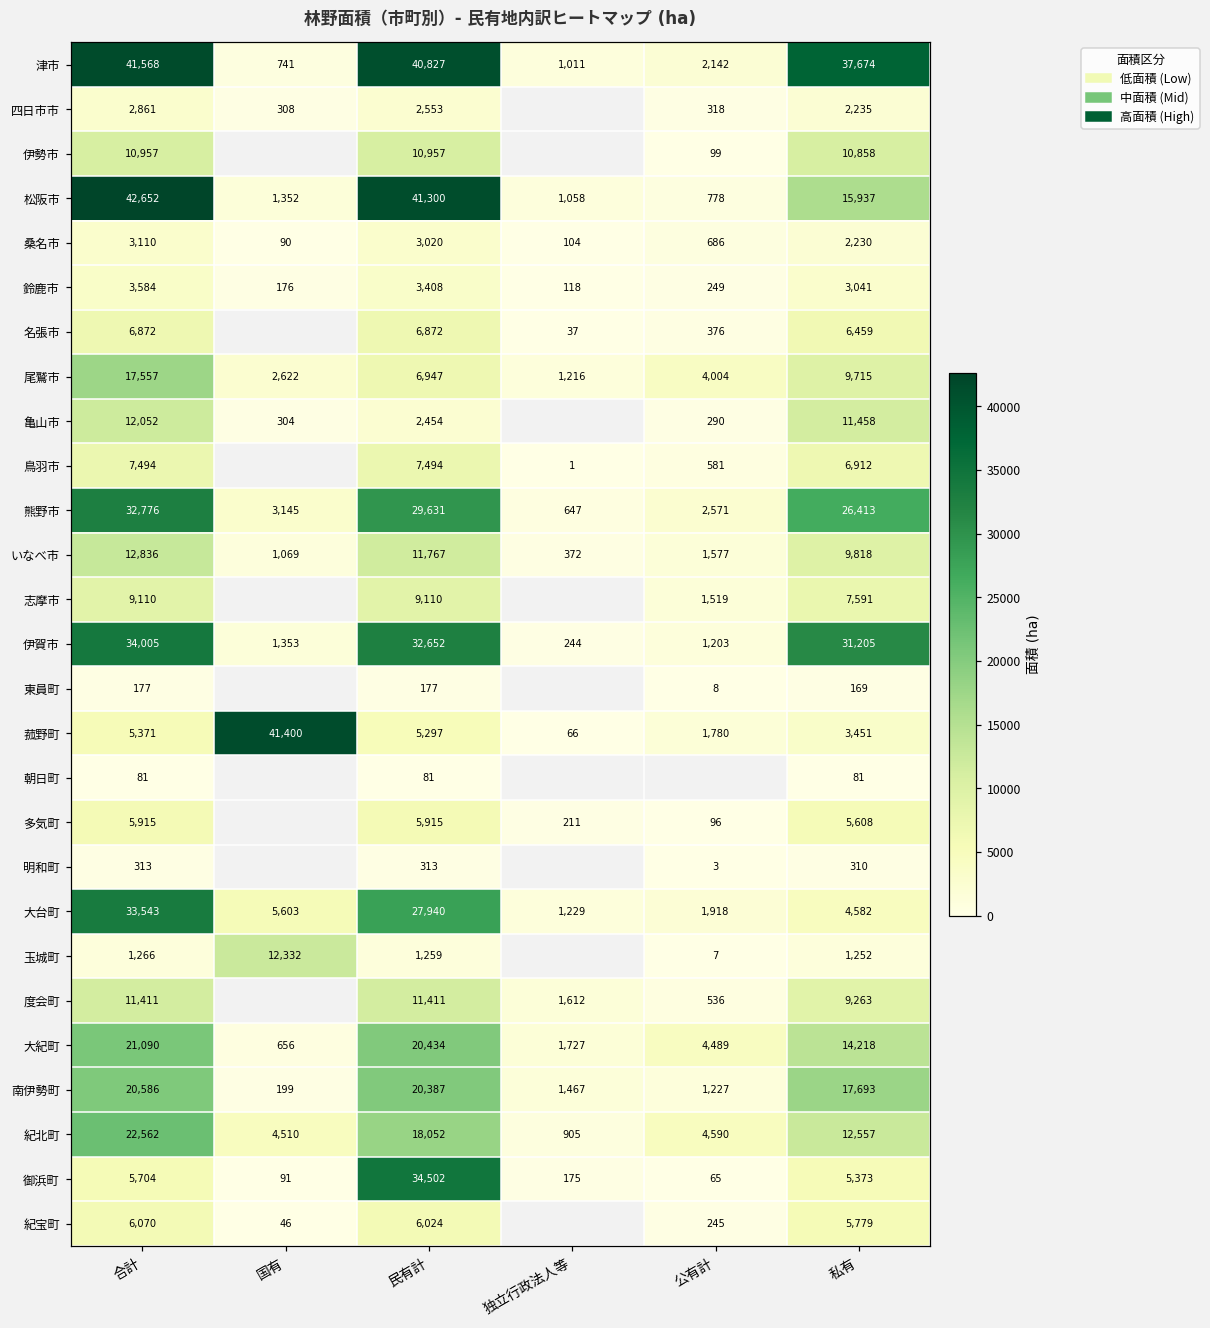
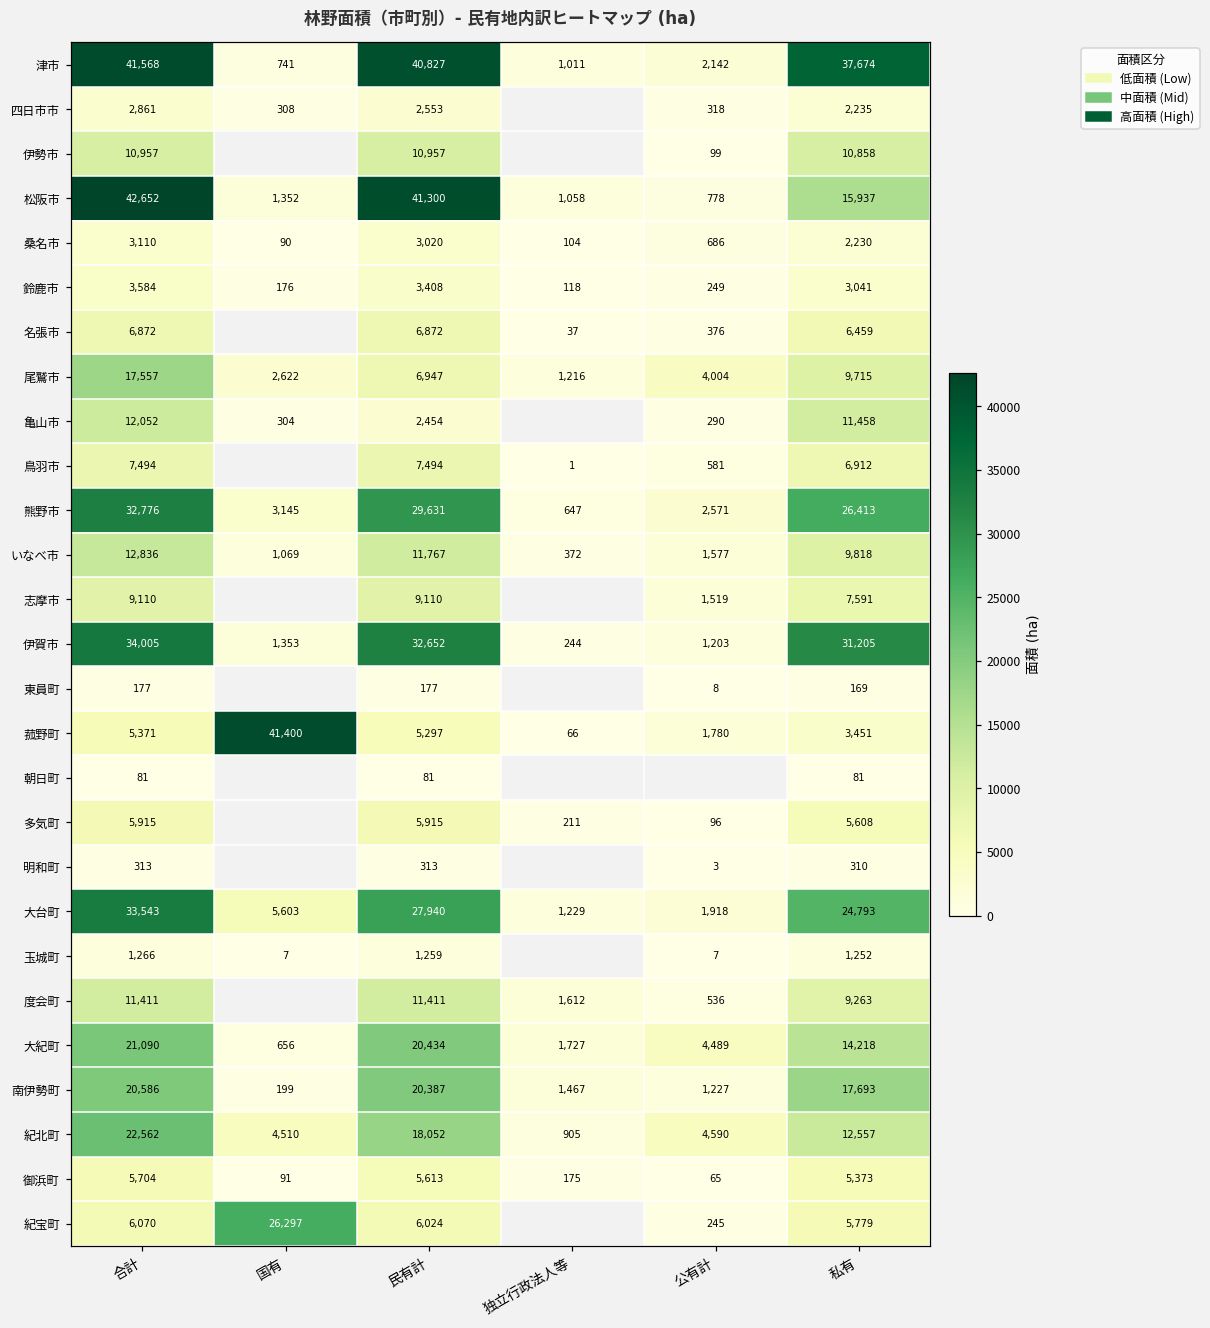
  {
    "津市": {
      "合計": "41,568",
      "国有": "741",
      "民有計": "40,827",
      "独立行政法人等": "1,011",
      "公有計": "2,142",
      "私有": "37,674"
    },
    "四日市市": {
      "合計": "2,861",
      "国有": "308",
      "民有計": "2,553",
      "公有計": "318",
      "私有": "2,235"
    },
    "伊勢市": {
      "合計": "10,957",
      "民有計": "10,957",
      "公有計": "99",
      "私有": "10,858"
    },
    "松阪市": {
      "合計": "42,652",
      "国有": "1,352",
      "民有計": "41,300",
      "独立行政法人等": "1,058",
      "公有計": "778",
      "私有": "15,937"
    },
    "桑名市": {
      "合計": "3,110",
      "国有": "90",
      "民有計": "3,020",
      "独立行政法人等": "104",
      "公有計": "686",
      "私有": "2,230"
    },
    "鈴鹿市": {
      "合計": "3,584",
      "国有": "176",
      "民有計": "3,408",
      "独立行政法人等": "118",
      "公有計": "249",
      "私有": "3,041"
    },
    "名張市": {
      "合計": "6,872",
      "民有計": "6,872",
      "独立行政法人等": "37",
      "公有計": "376",
      "私有": "6,459"
    },
    "尾鷲市": {
      "合計": "17,557",
      "国有": "2,622",
      "民有計": "6,947",
      "独立行政法人等": "1,216",
      "公有計": "4,004",
      "私有": "9,715"
    },
    "亀山市": {
      "合計": "12,052",
      "国有": "304",
      "民有計": "2,454",
      "公有計": "290",
      "私有": "11,458"
    },
    "鳥羽市": {
      "合計": "7,494",
      "民有計": "7,494",
      "独立行政法人等": "1",
      "公有計": "581",
      "私有": "6,912"
    },
    "熊野市": {
      "合計": "32,776",
      "国有": "3,145",
      "民有計": "29,631",
      "独立行政法人等": "647",
      "公有計": "2,571",
      "私有": "26,413"
    },
    "いなべ市": {
      "合計": "12,836",
      "国有": "1,069",
      "民有計": "11,767",
      "独立行政法人等": "372",
      "公有計": "1,577",
      "私有": "9,818"
    },
    "志摩市": {
      "合計": "9,110",
      "民有計": "9,110",
      "公有計": "1,519",
      "私有": "7,591"
    },
    "伊賀市": {
      "合計": "34,005",
      "国有": "1,353",
      "民有計": "32,652",
      "独立行政法人等": "244",
      "公有計": "1,203",
      "私有": "31,205"
    },
    "東員町": {
      "合計": "177",
      "民有計": "177",
      "公有計": "8",
      "私有": "169"
    },
    "菰野町": {
      "合計": "5,371",
      "国有": "41,400",
      "民有計": "5,297",
      "独立行政法人等": "66",
      "公有計": "1,780",
      "私有": "3,451"
    },
    "朝日町": {
      "合計": "81",
      "民有計": "81",
      "私有": "81"
    },
    "多気町": {
      "合計": "5,915",
      "民有計": "5,915",
      "独立行政法人等": "211",
      "公有計": "96",
      "私有": "5,608"
    },
    "明和町": {
      "合計": "313",
      "民有計": "313",
      "公有計": "3",
      "私有": "310"
    },
    "大台町": {
      "合計": "33,543",
      "国有": "5,603",
      "民有計": "27,940",
      "独立行政法人等": "1,229",
      "公有計": "1,918",
-     "私有": "4,582"
+     "私有": "24,793"
    },
    "玉城町": {
      "合計": "1,266",
-     "国有": "12,332",
+     "国有": "7",
      "民有計": "1,259",
      "公有計": "7",
      "私有": "1,252"
    },
    "度会町": {
      "合計": "11,411",
      "民有計": "11,411",
      "独立行政法人等": "1,612",
      "公有計": "536",
      "私有": "9,263"
    },
    "大紀町": {
      "合計": "21,090",
      "国有": "656",
      "民有計": "20,434",
      "独立行政法人等": "1,727",
      "公有計": "4,489",
      "私有": "14,218"
    },
    "南伊勢町": {
      "合計": "20,586",
      "国有": "199",
      "民有計": "20,387",
      "独立行政法人等": "1,467",
      "公有計": "1,227",
      "私有": "17,693"
    },
    "紀北町": {
      "合計": "22,562",
      "国有": "4,510",
      "民有計": "18,052",
      "独立行政法人等": "905",
      "公有計": "4,590",
      "私有": "12,557"
    },
    "御浜町": {
      "合計": "5,704",
      "国有": "91",
-     "民有計": "34,502",
+     "民有計": "5,613",
      "独立行政法人等": "175",
      "公有計": "65",
      "私有": "5,373"
    },
    "紀宝町": {
      "合計": "6,070",
-     "国有": "46",
+     "国有": "26,297",
      "民有計": "6,024",
      "公有計": "245",
      "私有": "5,779"
    }
  }
